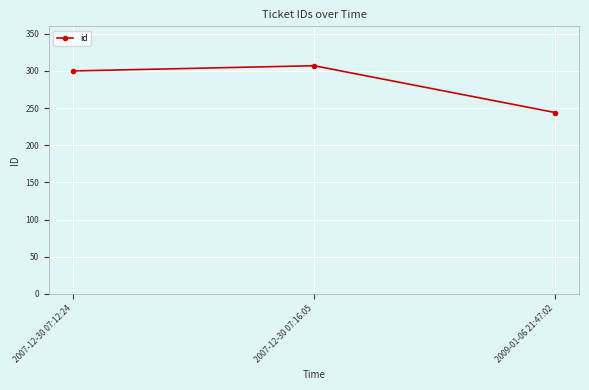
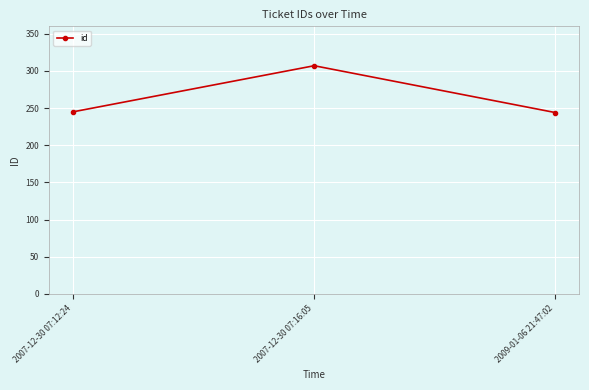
  {
-   "2007-12-30 07:12:24": 300,
+   "2007-12-30 07:12:24": 250,
    "2007-12-30 07:16:05": 310,
    "2009-01-06 21:47:02": 240
  }
